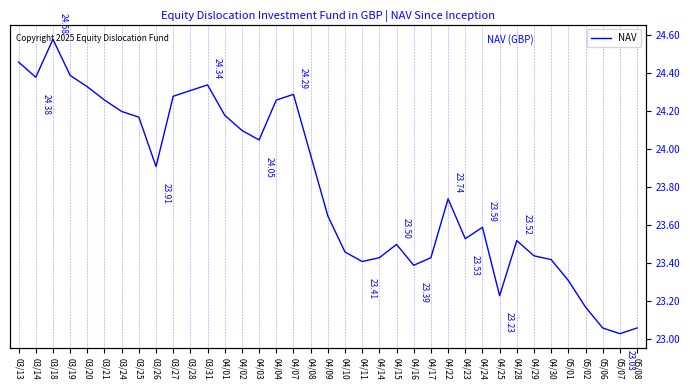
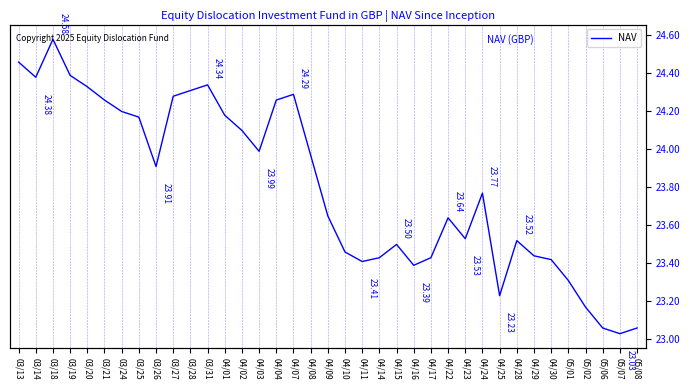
  {
    "03/14": 24.38,
    "03/18": 24.58,
    "03/26": 23.91,
    "03/31": 24.34,
-   "04/03": 24.05,
+   "04/03": 23.99,
    "04/07": 24.29,
    "04/11": 23.41,
    "04/15": 23.50,
    "04/16": 23.39,
-   "04/22": 23.74,
+   "04/22": 23.64,
    "04/23": 23.53,
-   "04/24": 23.59,
+   "04/24": 23.77,
    "04/25": 23.23,
    "04/28": 23.52,
    "05/07": 23.03
  }
